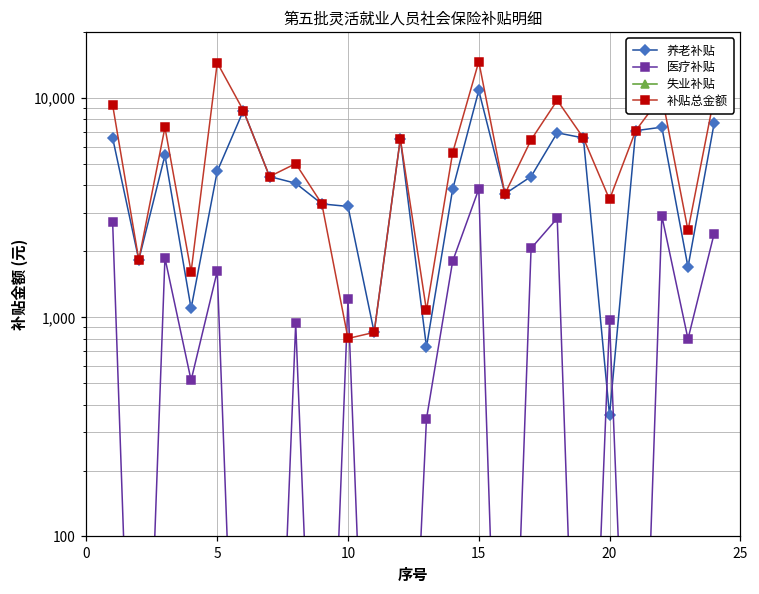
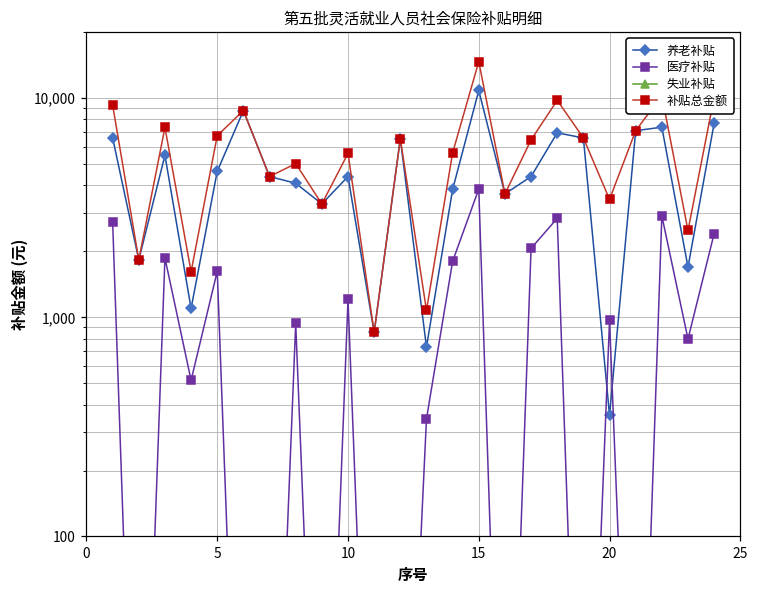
  {
    "养老补贴": {
      "5": "4,600",
-     "10": "3,200",
+     "10": "4,400",
      "15": "11,000",
      "20": "360"
    },
    "医疗补贴": {
      "5": "1,600",
      "10": "1,200",
      "15": "3,900",
      "20": "1,000"
    },
    "补贴总金额": {
-     "5": "15,000",
-     "10": "800",
+     "5": "6,700",
+     "10": "5,600",
      "15": "15,000",
      "20": "3,500"
    }
  }
